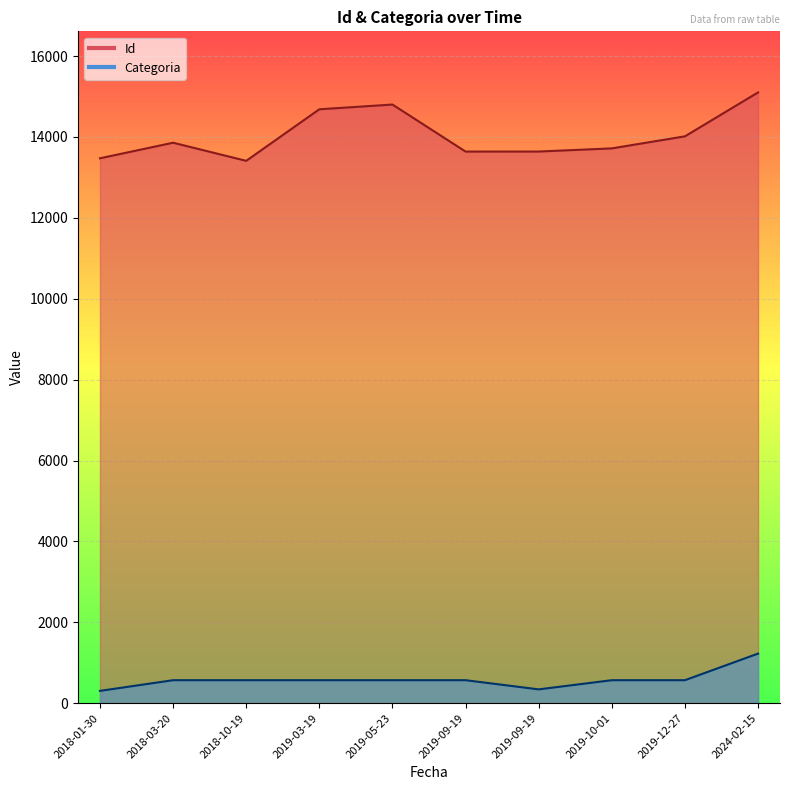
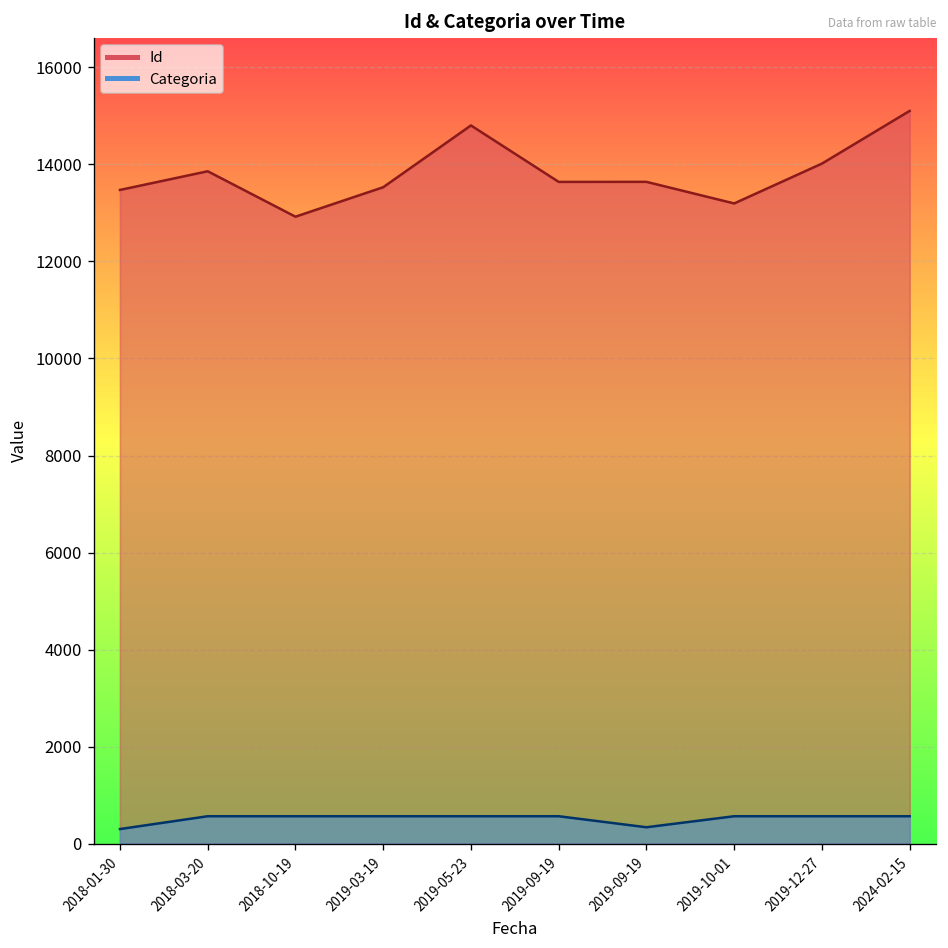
  {
    "Id": {
      "2018-01-30": 13500,
      "2018-03-20": 13900,
-     "2018-10-19": 13400,
-     "2019-03-19": 14700,
+     "2018-10-19": 12900,
+     "2019-03-19": 13500,
      "2019-05-23": 14800,
-     "2019-10-01": 13700,
+     "2019-10-01": 13200,
      "2019-12-27": 14000,
      "2024-02-15": 15100
    },
    "Categoria": {
      "2018-01-30": 300,
      "2018-03-20": 600,
      "2018-10-19": 600,
      "2019-03-19": 600,
      "2019-05-23": 600,
      "2019-10-01": 600,
      "2019-12-27": 600,
-     "2024-02-15": 1200
+     "2024-02-15": 600
    }
  }
